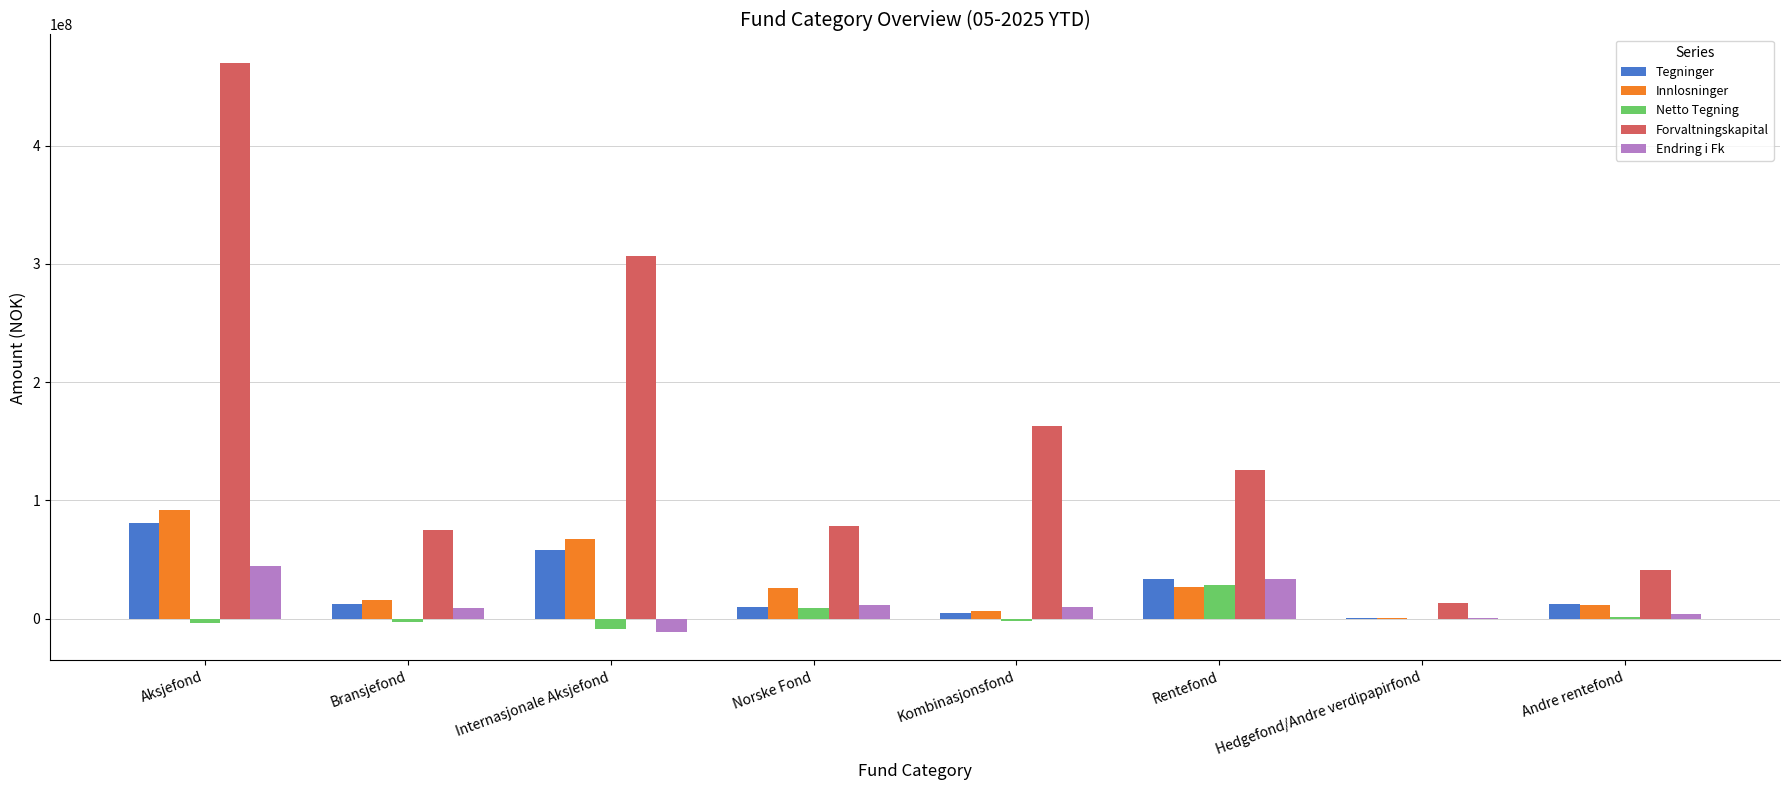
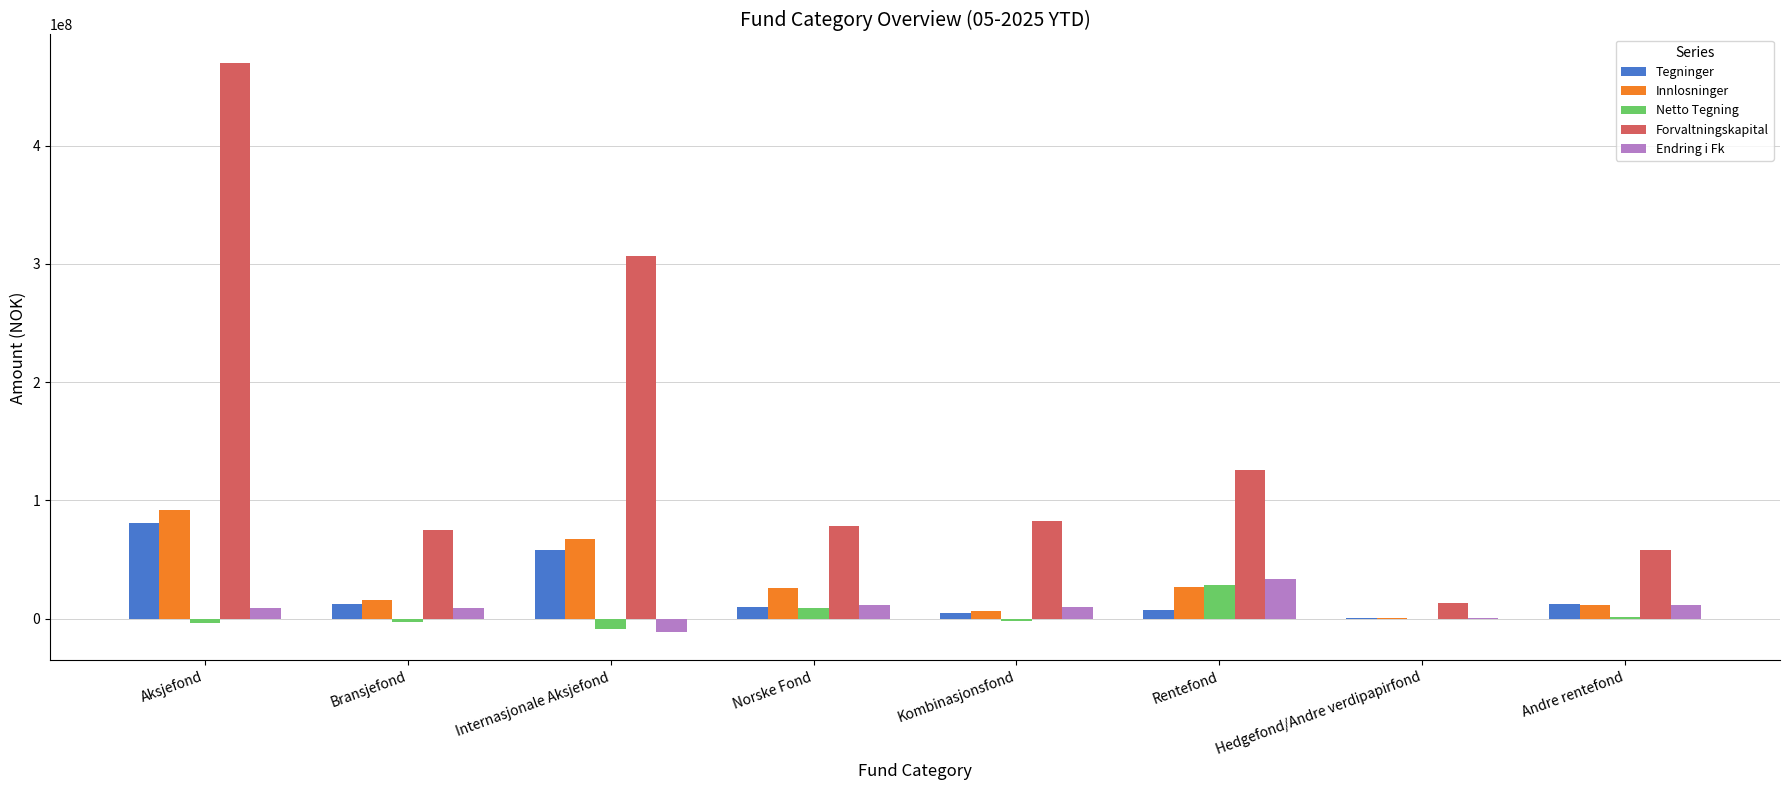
  {
    "Tegninger": {
      "Aksjefond": 81000000,
      "Bransjefond": 13000000,
      "Internasjonale Aksjefond": 58000000,
      "Norske Fond": 10000000,
      "Kombinasjonsfond": 5000000,
-     "Rentefond": 33000000,
+     "Rentefond": 7000000,
      "Andre rentefond": 13000000
    },
    "Innlosninger": {
      "Aksjefond": 92000000,
      "Bransjefond": 16000000,
      "Internasjonale Aksjefond": 67000000,
      "Norske Fond": 26000000,
      "Kombinasjonsfond": 7000000,
      "Rentefond": 27000000,
      "Andre rentefond": 11000000
    },
    "Netto Tegning": {
      "Aksjefond": -4000000,
      "Bransjefond": -3000000,
      "Internasjonale Aksjefond": -9000000,
      "Norske Fond": 9000000,
      "Rentefond": 28000000
    },
    "Forvaltningskapital": {
      "Aksjefond": 470000000,
      "Bransjefond": 75000000,
      "Internasjonale Aksjefond": 307000000,
      "Norske Fond": 79000000,
-     "Kombinasjonsfond": 163000000,
+     "Kombinasjonsfond": 82000000,
      "Rentefond": 126000000,
      "Hedgefond/Andre verdipapirfond": 13000000,
-     "Andre rentefond": 41000000
+     "Andre rentefond": 58000000
    },
    "Endring i Fk": {
-     "Aksjefond": 44000000,
+     "Aksjefond": 8000000,
      "Bransjefond": 9000000,
      "Internasjonale Aksjefond": -11000000,
      "Norske Fond": 12000000,
      "Kombinasjonsfond": 10000000,
      "Rentefond": 33000000,
-     "Andre rentefond": 4000000
+     "Andre rentefond": 11000000
    }
  }
